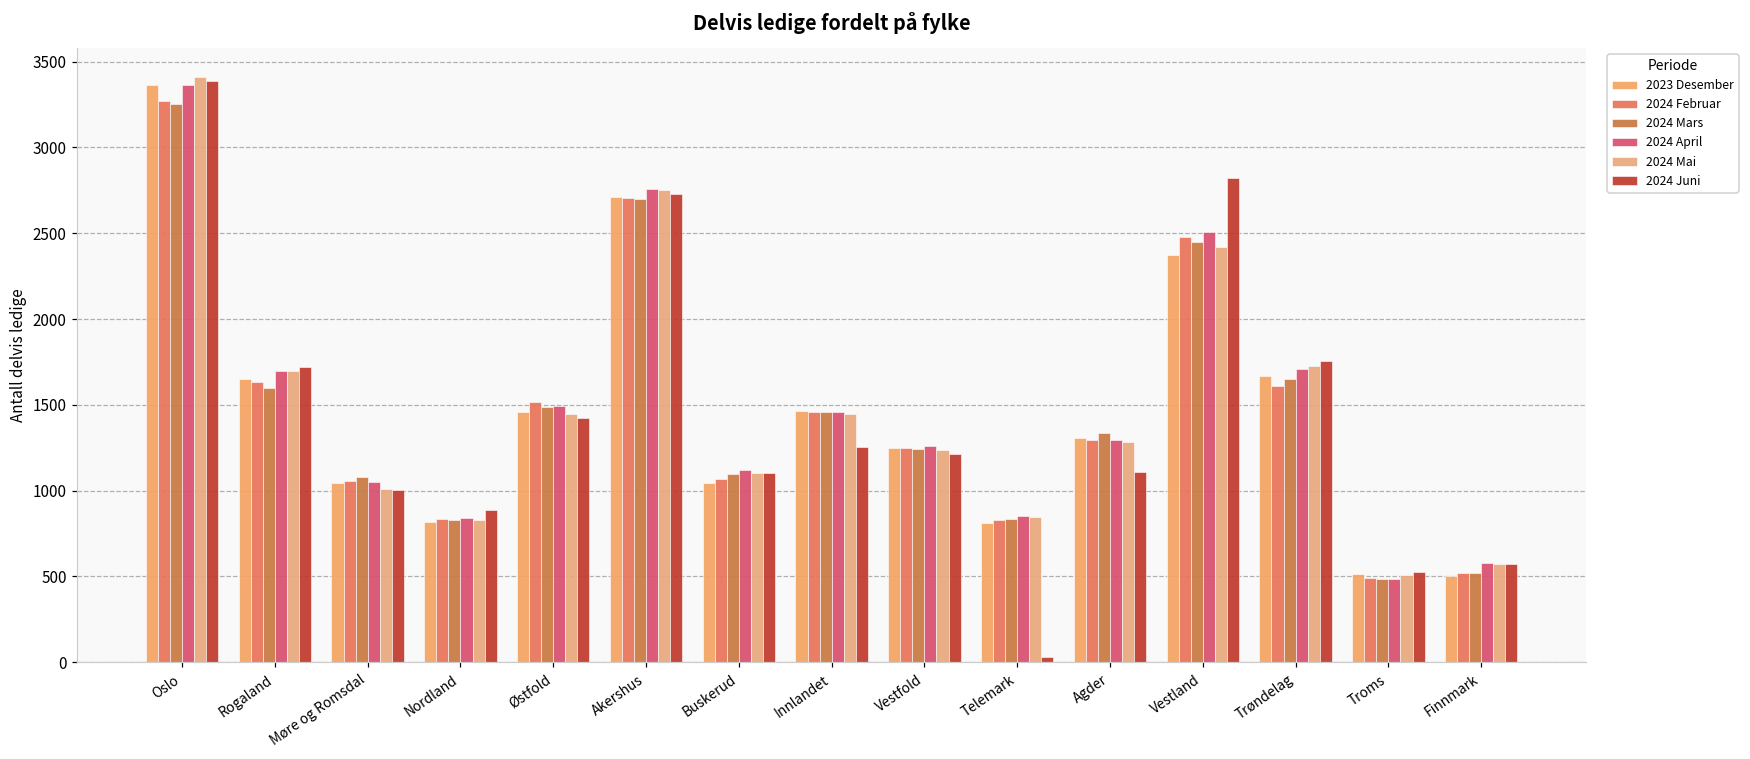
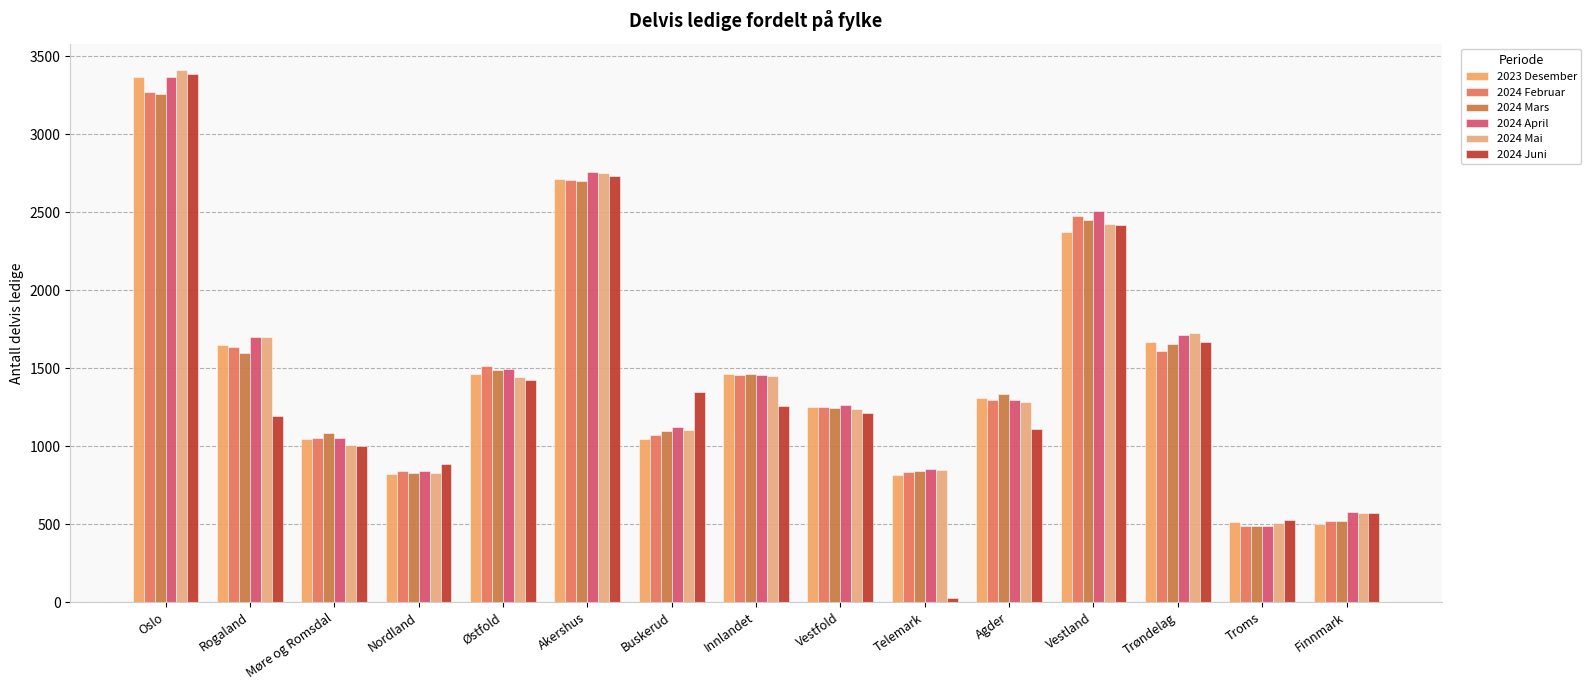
  {
    "2024 Juni": {
      "Oslo": 3390,
-     "Rogaland": 1720,
+     "Rogaland": 1190,
      "Møre og Romsdal": 1000,
      "Nordland": 890,
      "Østfold": 1420,
      "Akershus": 2730,
-     "Buskerud": 1100,
+     "Buskerud": 1350,
      "Innlandet": 1260,
      "Vestfold": 1210,
      "Telemark": 30,
      "Agder": 1110,
-     "Vestland": 2820,
-     "Trøndelag": 1760,
+     "Vestland": 2410,
+     "Trøndelag": 1670,
      "Troms": 530,
      "Finnmark": 570
    }
  }
